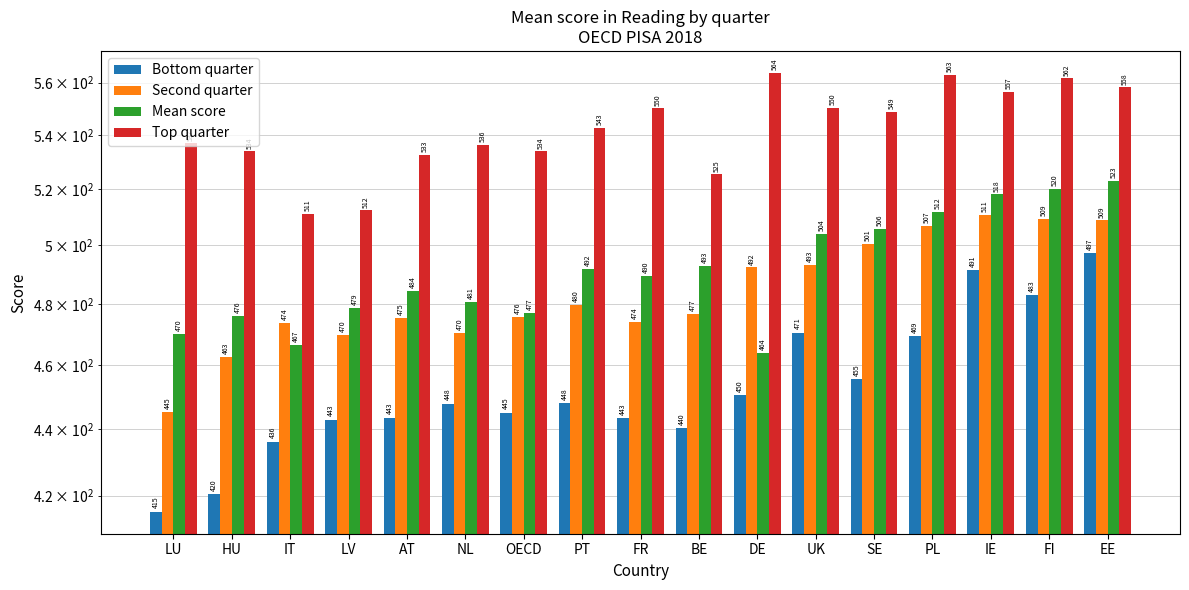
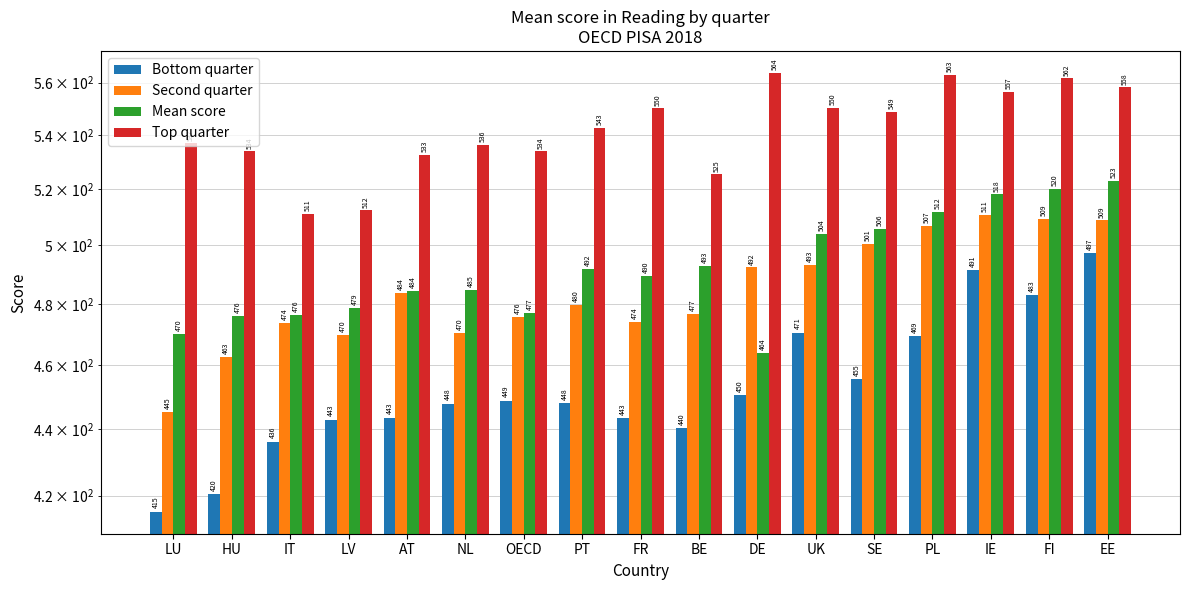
  {
    "Bottom quarter": {
      "LU": 415,
      "HU": 420,
      "IT": 436,
      "LV": 443,
      "AT": 443,
      "NL": 448,
-     "OECD": 445,
+     "OECD": 449,
      "PT": 448,
      "FR": 443,
      "BE": 440,
      "DE": 450,
      "UK": 471,
      "SE": 455,
      "PL": 469,
      "IE": 491,
      "FI": 483,
      "EE": 497
    },
    "Second quarter": {
      "LU": 445,
      "HU": 463,
      "IT": 474,
      "LV": 470,
-     "AT": 475,
+     "AT": 484,
      "NL": 470,
      "OECD": 476,
      "PT": 480,
      "FR": 474,
      "BE": 477,
      "DE": 492,
      "UK": 493,
      "SE": 501,
      "PL": 507,
      "IE": 511,
      "FI": 509,
      "EE": 509
    },
    "Mean score": {
      "LU": 470,
      "HU": 476,
-     "IT": 467,
+     "IT": 476,
      "LV": 479,
      "AT": 484,
-     "NL": 481,
+     "NL": 485,
      "OECD": 477,
      "PT": 492,
      "FR": 490,
      "BE": 493,
      "DE": 464,
      "UK": 504,
      "SE": 506,
      "PL": 512,
      "IE": 518,
      "FI": 520,
      "EE": 523
    },
    "Top quarter": {
      "IT": 511,
      "LV": 512,
      "AT": 533,
      "NL": 536,
      "OECD": 534,
      "PT": 543,
      "FR": 550,
      "BE": 525,
      "DE": 564,
      "UK": 550,
      "SE": 549,
      "PL": 563,
      "IE": 557,
      "FI": 562,
      "EE": 558
    }
  }
